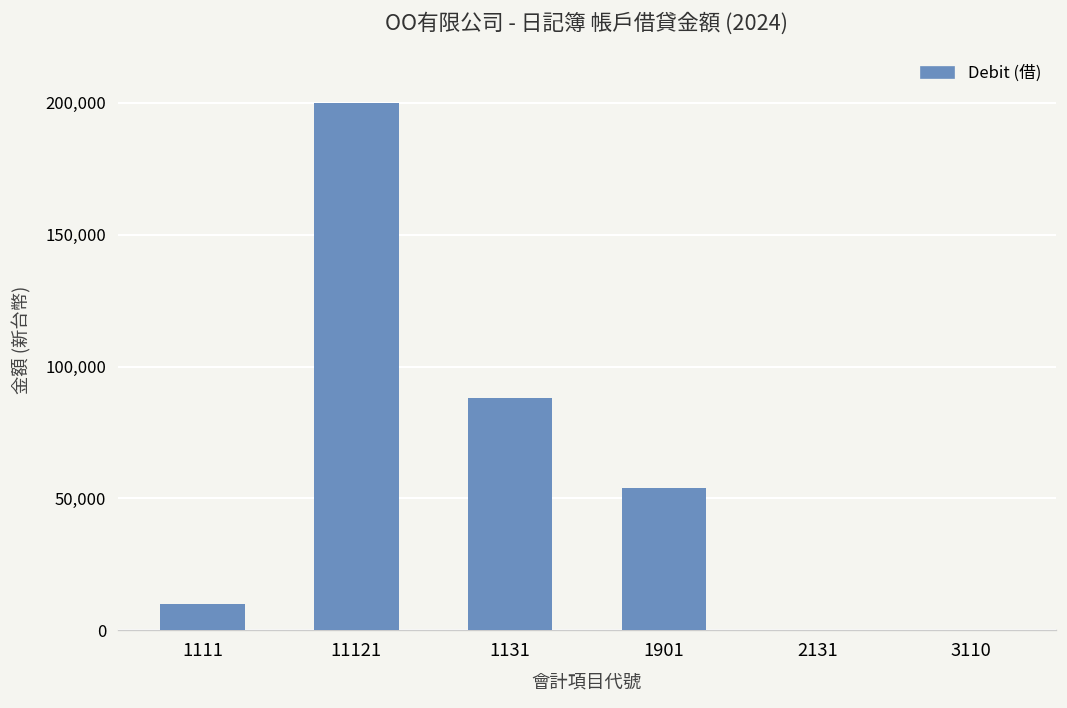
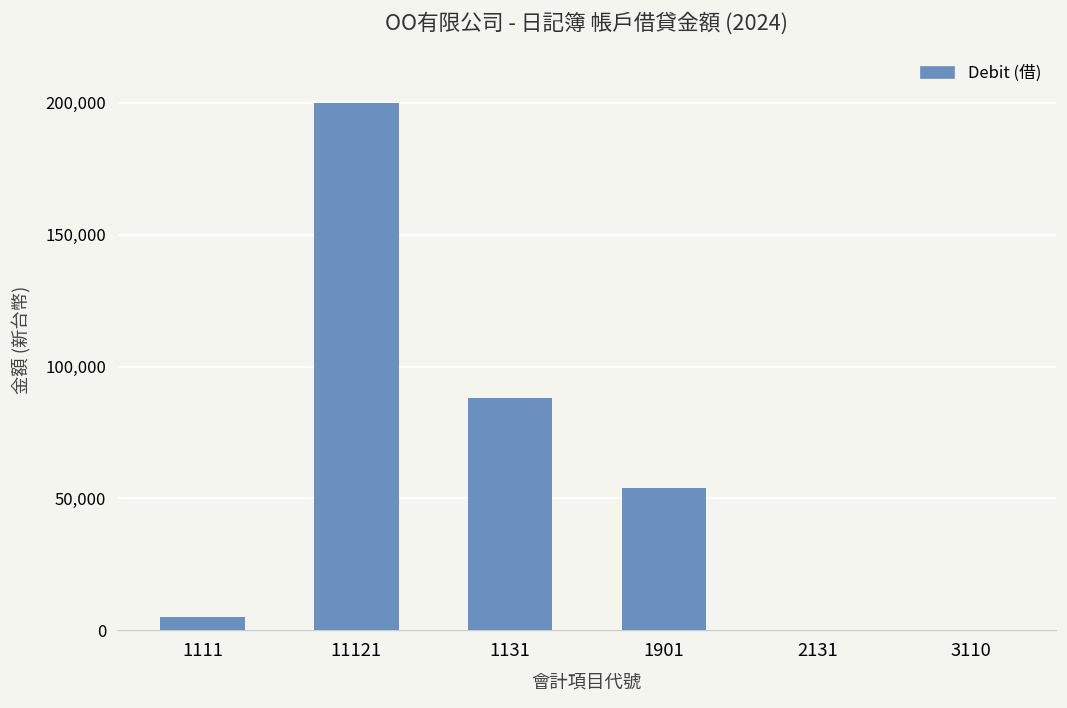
  {
-   "1111": "10,000",
+   "1111": "5,000",
    "11121": "200,000",
    "1131": "88,000",
    "1901": "54,000",
    "2131": "0",
    "3110": "0"
  }
